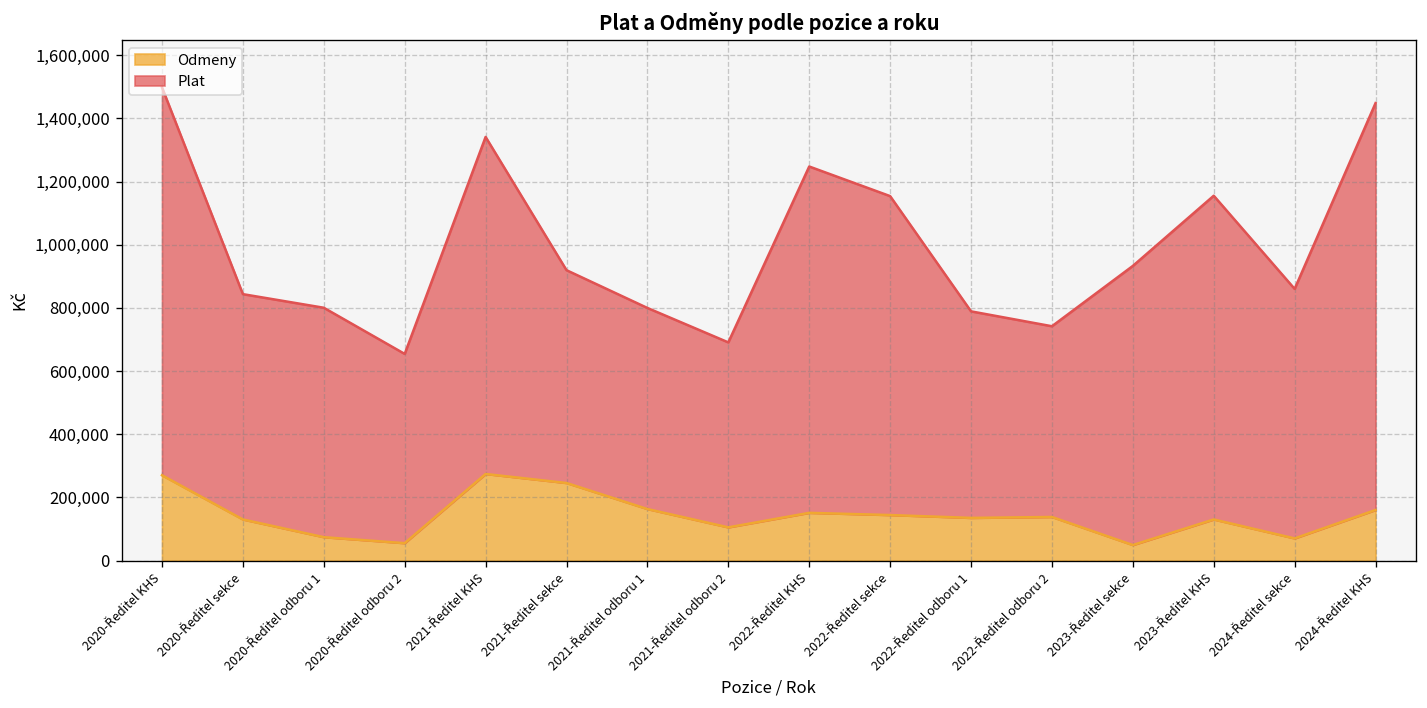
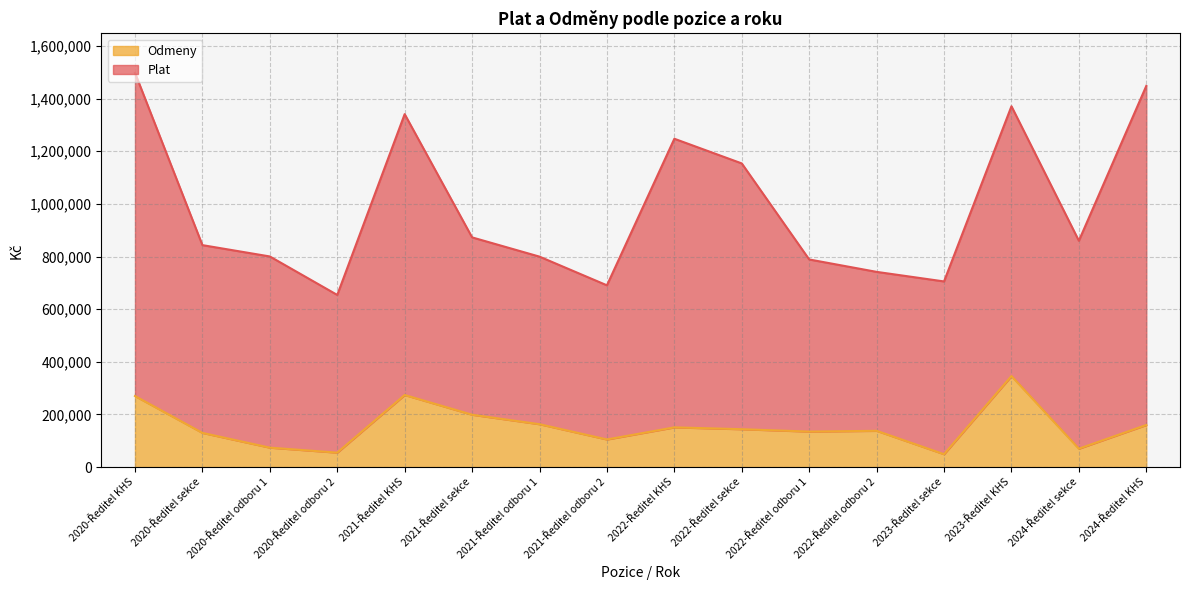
  {
    "Odmeny": {
      "2020-Ředitel KHS": "270,000",
      "2020-Ředitel sekce": "130,000",
      "2020-Ředitel odboru 1": "70,000",
      "2020-Ředitel odboru 2": "60,000",
      "2021-Ředitel KHS": "270,000",
-     "2021-Ředitel sekce": "250,000",
+     "2021-Ředitel sekce": "200,000",
      "2021-Ředitel odboru 1": "160,000",
      "2021-Ředitel odboru 2": "110,000",
      "2022-Ředitel KHS": "150,000",
      "2022-Ředitel sekce": "140,000",
      "2022-Ředitel odboru 1": "140,000",
      "2022-Ředitel odboru 2": "140,000",
      "2023-Ředitel sekce": "50,000",
-     "2023-Ředitel KHS": "130,000",
+     "2023-Ředitel KHS": "350,000",
      "2024-Ředitel sekce": "70,000",
      "2024-Ředitel KHS": "160,000"
    },
    "Plat": {
      "2020-Ředitel sekce": "710,000",
      "2020-Ředitel odboru 1": "730,000",
      "2020-Ředitel odboru 2": "600,000",
      "2021-Ředitel KHS": "1,070,000",
      "2021-Ředitel sekce": "670,000",
      "2021-Ředitel odboru 1": "640,000",
      "2021-Ředitel odboru 2": "590,000",
      "2022-Ředitel KHS": "1,100,000",
      "2022-Ředitel sekce": "1,010,000",
      "2022-Ředitel odboru 1": "650,000",
      "2022-Ředitel odboru 2": "600,000",
-     "2023-Ředitel sekce": "880,000",
+     "2023-Ředitel sekce": "660,000",
      "2023-Ředitel KHS": "1,020,000",
      "2024-Ředitel sekce": "790,000",
      "2024-Ředitel KHS": "1,290,000"
    }
  }
